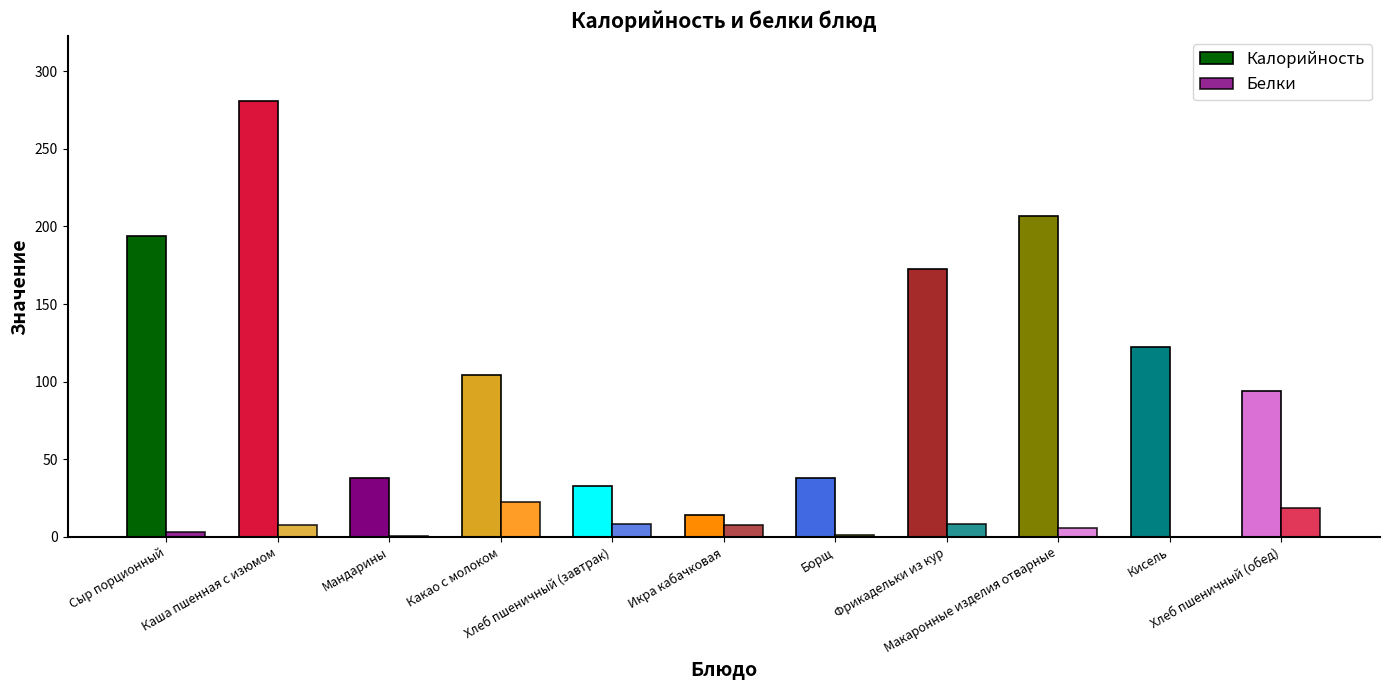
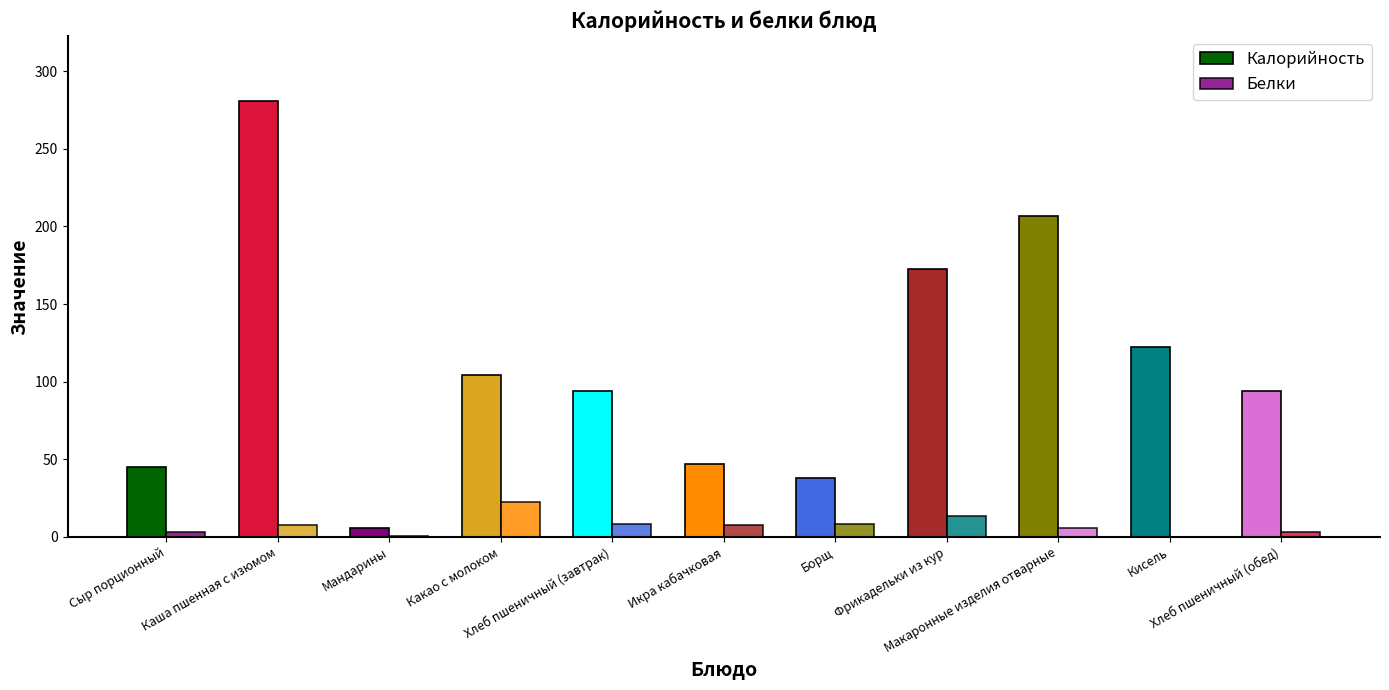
  {
    "Калорийность": {
-     "Сыр порционный": 194,
+     "Сыр порционный": 45,
      "Каша пшенная с изюмом": 280,
-     "Мандарины": 38,
+     "Мандарины": 6,
      "Какао с молоком": 104,
-     "Хлеб пшеничный (завтрак)": 33,
-     "Икра кабачковая": 14,
+     "Хлеб пшеничный (завтрак)": 94,
+     "Икра кабачковая": 47,
      "Борщ": 38,
      "Фрикадельки из кур": 173,
      "Макаронные изделия отварные": 206,
      "Кисель": 123,
      "Хлеб пшеничный (обед)": 94
    },
    "Белки": {
      "Сыр порционный": 3,
      "Каша пшенная с изюмом": 8,
      "Какао с молоком": 22,
      "Хлеб пшеничный (завтрак)": 8,
      "Икра кабачковая": 8,
-     "Борщ": 1,
-     "Фрикадельки из кур": 8,
+     "Борщ": 8,
+     "Фрикадельки из кур": 14,
      "Макаронные изделия отварные": 6,
-     "Хлеб пшеничный (обед)": 19
+     "Хлеб пшеничный (обед)": 3
    }
  }
